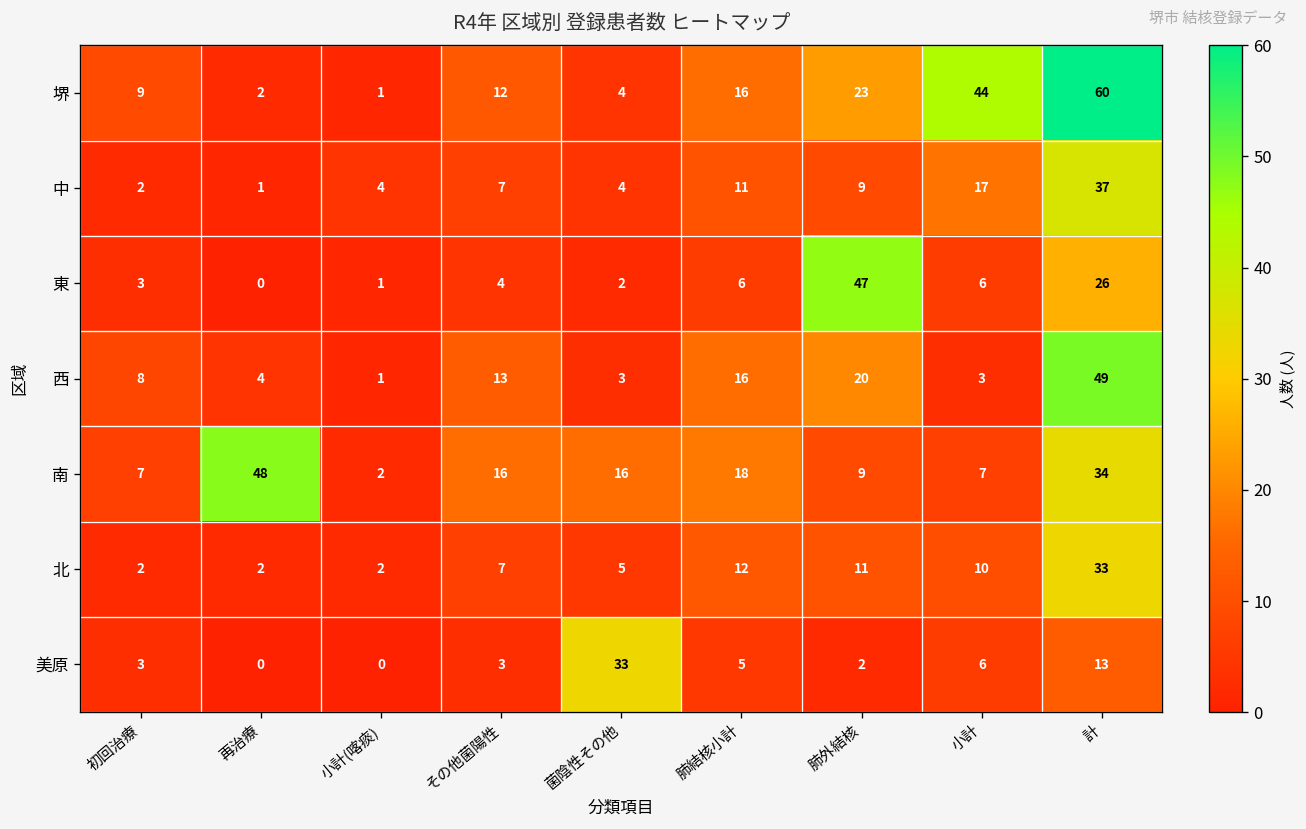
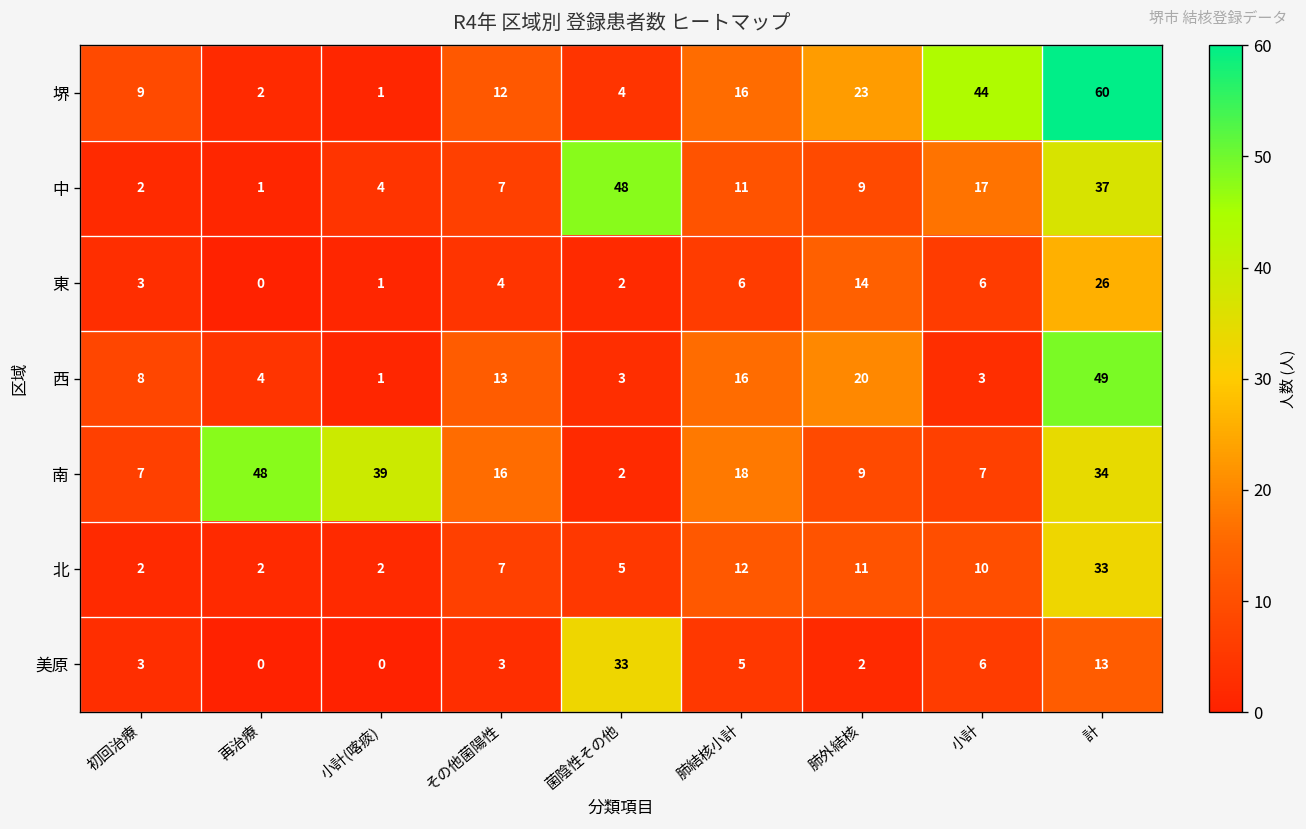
  {
    "堺": {
      "初回治療": 9,
      "再治療": 2,
      "小計(喀痰)": 1,
      "その他菌陽性": 12,
      "菌陰性その他": 4,
      "肺結核小計": 16,
      "肺外結核": 23,
      "小計": 44,
      "計": 60
    },
    "中": {
      "初回治療": 2,
      "再治療": 1,
      "小計(喀痰)": 4,
      "その他菌陽性": 7,
-     "菌陰性その他": 4,
+     "菌陰性その他": 48,
      "肺結核小計": 11,
      "肺外結核": 9,
      "小計": 17,
      "計": 37
    },
    "東": {
      "初回治療": 3,
      "再治療": 0,
      "小計(喀痰)": 1,
      "その他菌陽性": 4,
      "菌陰性その他": 2,
      "肺結核小計": 6,
-     "肺外結核": 47,
+     "肺外結核": 14,
      "小計": 6,
      "計": 26
    },
    "西": {
      "初回治療": 8,
      "再治療": 4,
      "小計(喀痰)": 1,
      "その他菌陽性": 13,
      "菌陰性その他": 3,
      "肺結核小計": 16,
      "肺外結核": 20,
      "小計": 3,
      "計": 49
    },
    "南": {
      "初回治療": 7,
      "再治療": 48,
-     "小計(喀痰)": 2,
+     "小計(喀痰)": 39,
      "その他菌陽性": 16,
-     "菌陰性その他": 16,
+     "菌陰性その他": 2,
      "肺結核小計": 18,
      "肺外結核": 9,
      "小計": 7,
      "計": 34
    },
    "北": {
      "初回治療": 2,
      "再治療": 2,
      "小計(喀痰)": 2,
      "その他菌陽性": 7,
      "菌陰性その他": 5,
      "肺結核小計": 12,
      "肺外結核": 11,
      "小計": 10,
      "計": 33
    },
    "美原": {
      "初回治療": 3,
      "再治療": 0,
      "小計(喀痰)": 0,
      "その他菌陽性": 3,
      "菌陰性その他": 33,
      "肺結核小計": 5,
      "肺外結核": 2,
      "小計": 6,
      "計": 13
    }
  }
